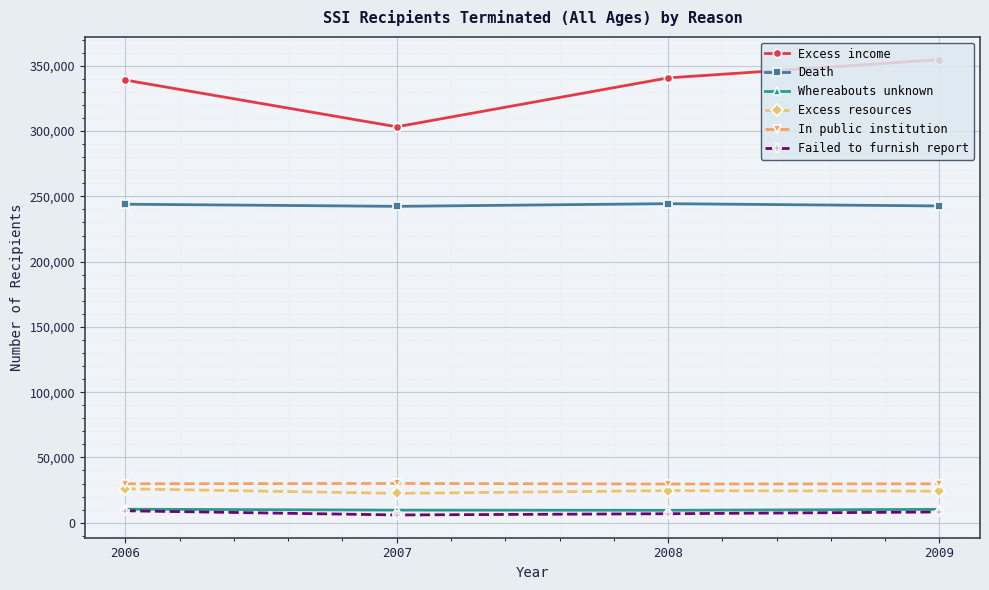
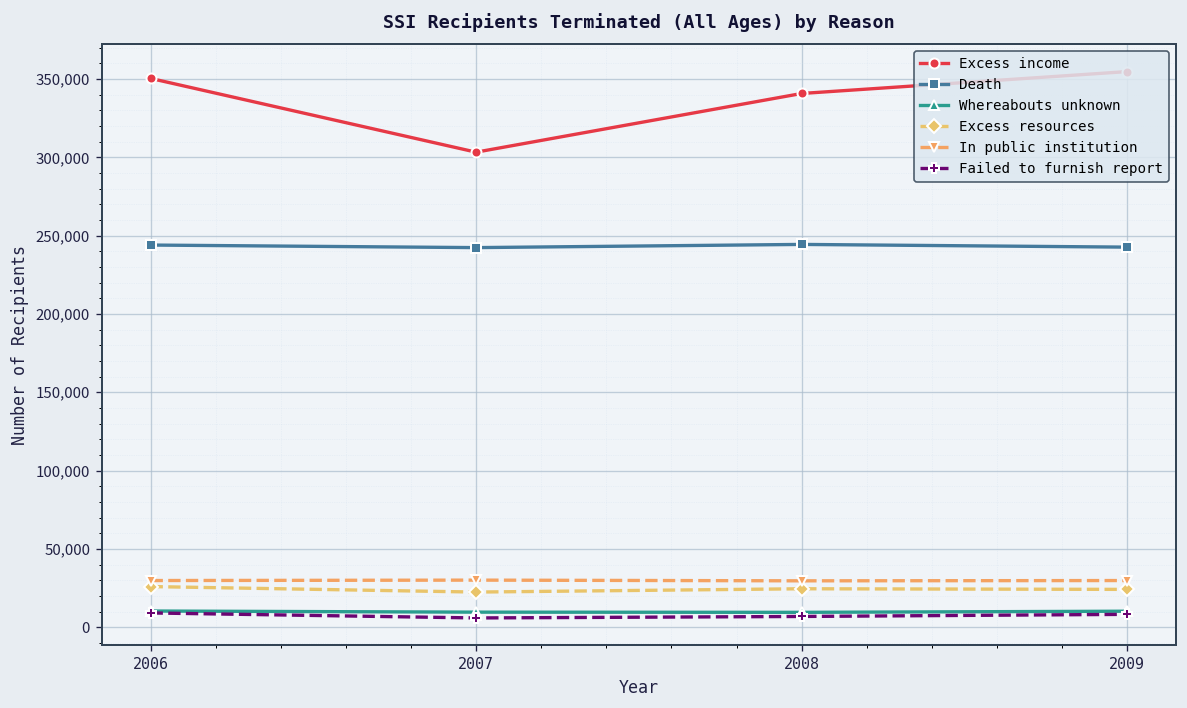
  {
    "Excess income": {
-     "2006": "339,000",
+     "2006": "350,000",
      "2007": "303,000",
      "2008": "341,000"
    },
    "Failed to furnish report": {
      "2007": "6,000",
      "2008": "7,000",
      "2009": "8,000"
    }
  }
